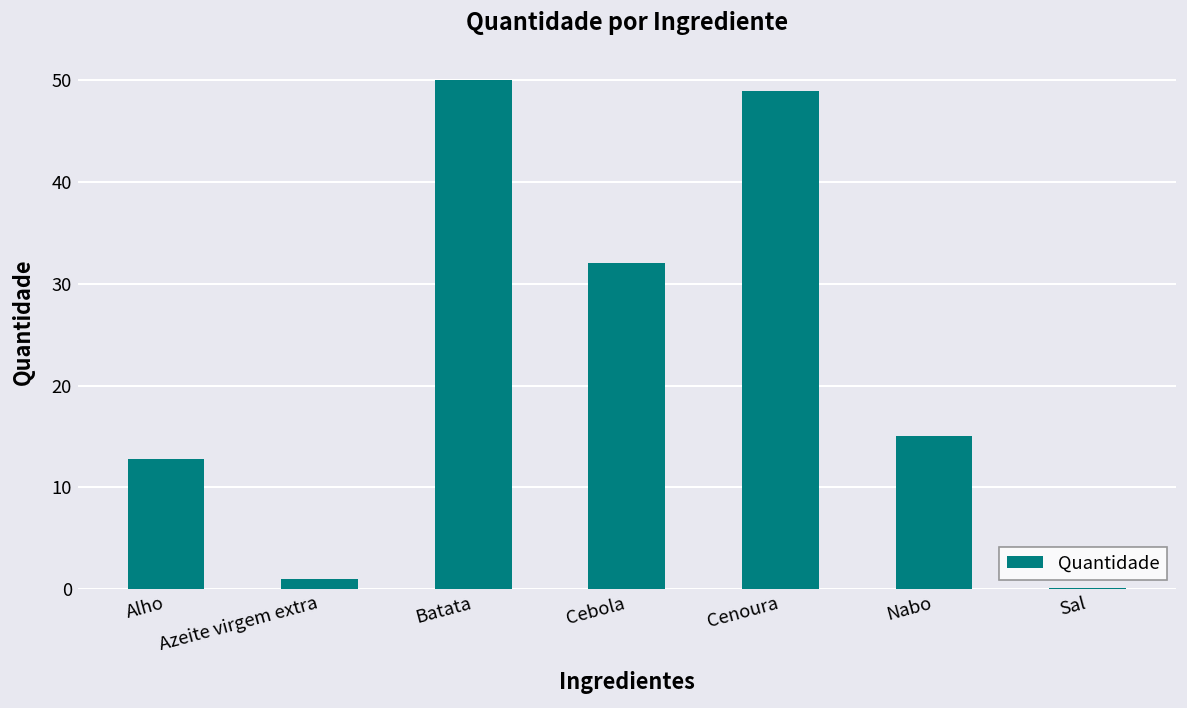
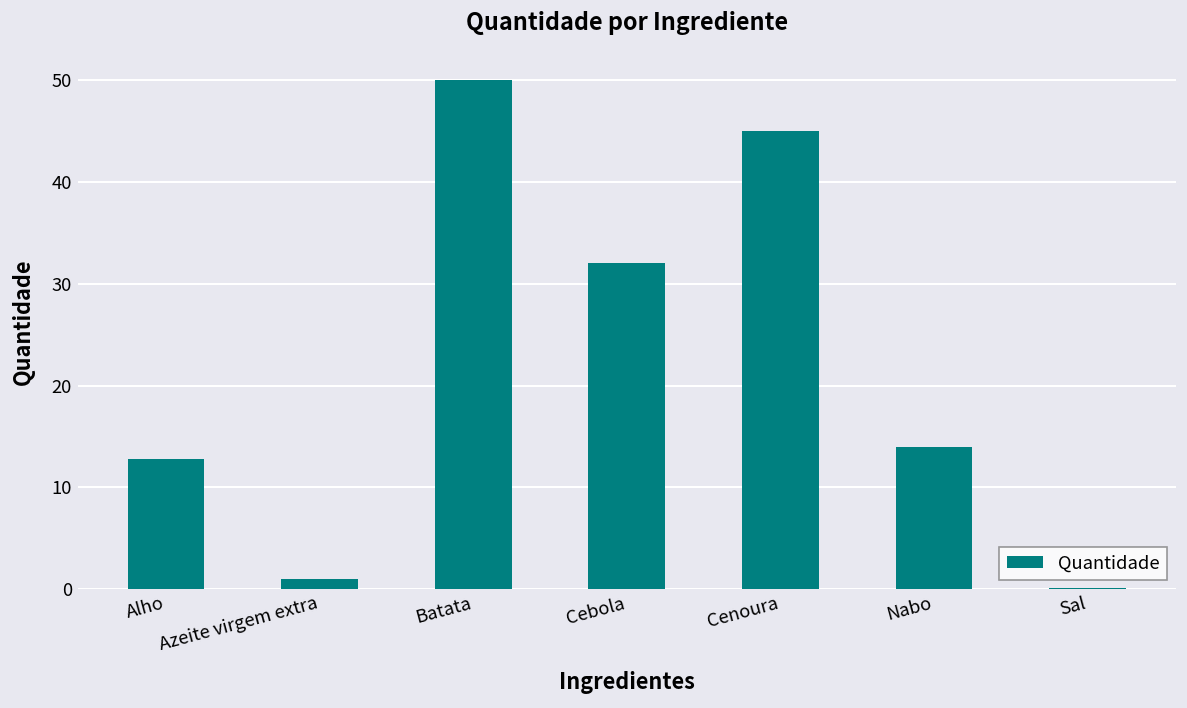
  {
    "Alho": 13,
    "Azeite virgem extra": 1,
    "Batata": 50,
    "Cebola": 32,
-   "Cenoura": 49,
-   "Nabo": 15
+   "Cenoura": 45,
+   "Nabo": 14
  }
